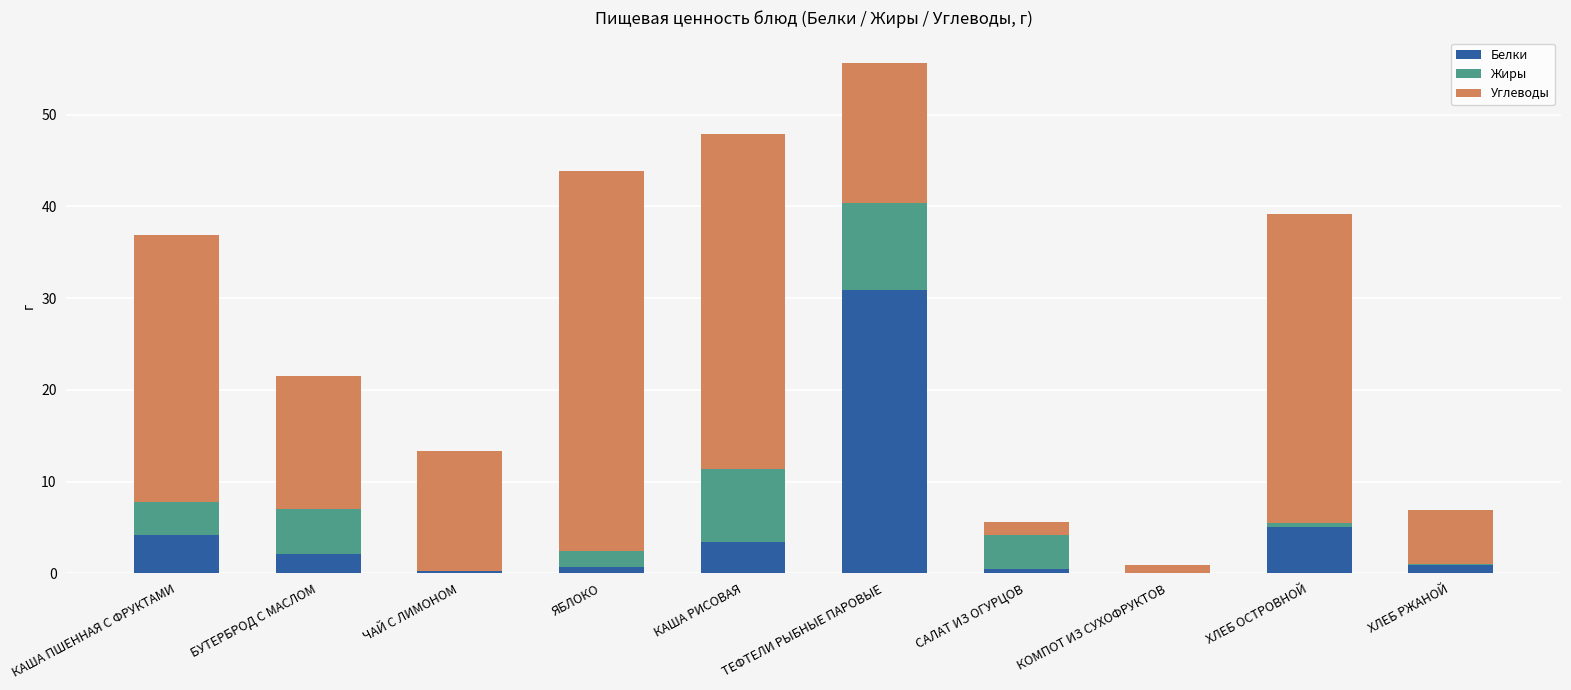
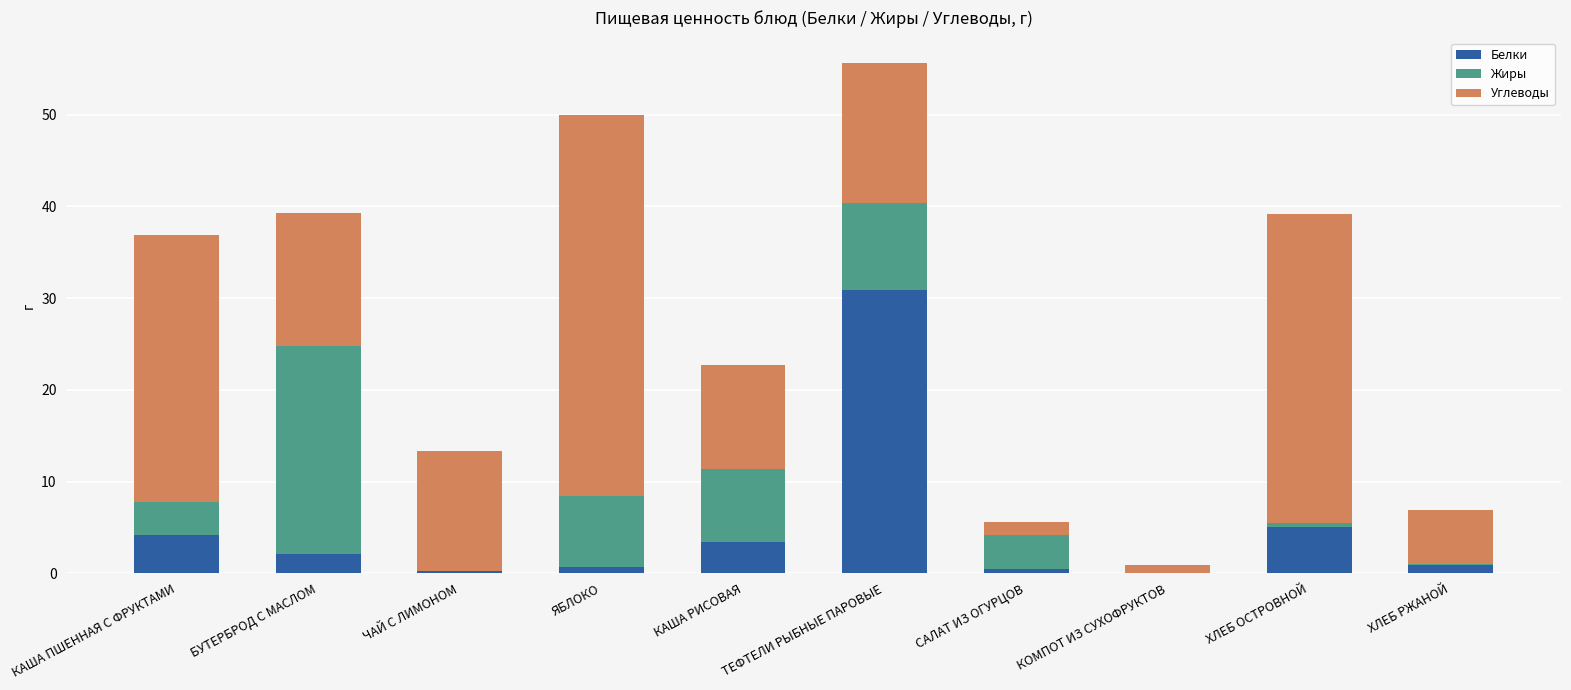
  {
    "Белки": {
      "КАША ПШЕННАЯ С ФРУКТАМИ": 4,
      "БУТЕРБРОД С МАСЛОМ": 2,
      "ЧАЙ С ЛИМОНОМ": 0,
      "ЯБЛОКО": 1,
      "КАША РИСОВАЯ": 3,
      "ТЕФТЕЛИ РЫБНЫЕ ПАРОВЫЕ": 31,
      "САЛАТ ИЗ ОГУРЦОВ": 1,
      "КОМПОТ ИЗ СУХОФРУКТОВ": 0,
      "ХЛЕБ ОСТРОВНОЙ": 5,
      "ХЛЕБ РЖАНОЙ": 1
    },
    "Жиры": {
      "КАША ПШЕННАЯ С ФРУКТАМИ": 4,
-     "БУТЕРБРОД С МАСЛОМ": 5,
+     "БУТЕРБРОД С МАСЛОМ": 23,
      "ЧАЙ С ЛИМОНОМ": 0,
-     "ЯБЛОКО": 2,
+     "ЯБЛОКО": 8,
      "КАША РИСОВАЯ": 8,
      "ТЕФТЕЛИ РЫБНЫЕ ПАРОВЫЕ": 10,
      "САЛАТ ИЗ ОГУРЦОВ": 4,
      "КОМПОТ ИЗ СУХОФРУКТОВ": 0,
      "ХЛЕБ ОСТРОВНОЙ": 0
    },
    "Углеводы": {
      "КАША ПШЕННАЯ С ФРУКТАМИ": 29,
      "БУТЕРБРОД С МАСЛОМ": 15,
      "ЧАЙ С ЛИМОНОМ": 13,
      "ЯБЛОКО": 42,
-     "КАША РИСОВАЯ": 37,
+     "КАША РИСОВАЯ": 11,
      "ТЕФТЕЛИ РЫБНЫЕ ПАРОВЫЕ": 15,
      "САЛАТ ИЗ ОГУРЦОВ": 1,
      "КОМПОТ ИЗ СУХОФРУКТОВ": 1,
      "ХЛЕБ ОСТРОВНОЙ": 34,
      "ХЛЕБ РЖАНОЙ": 6
    }
  }
